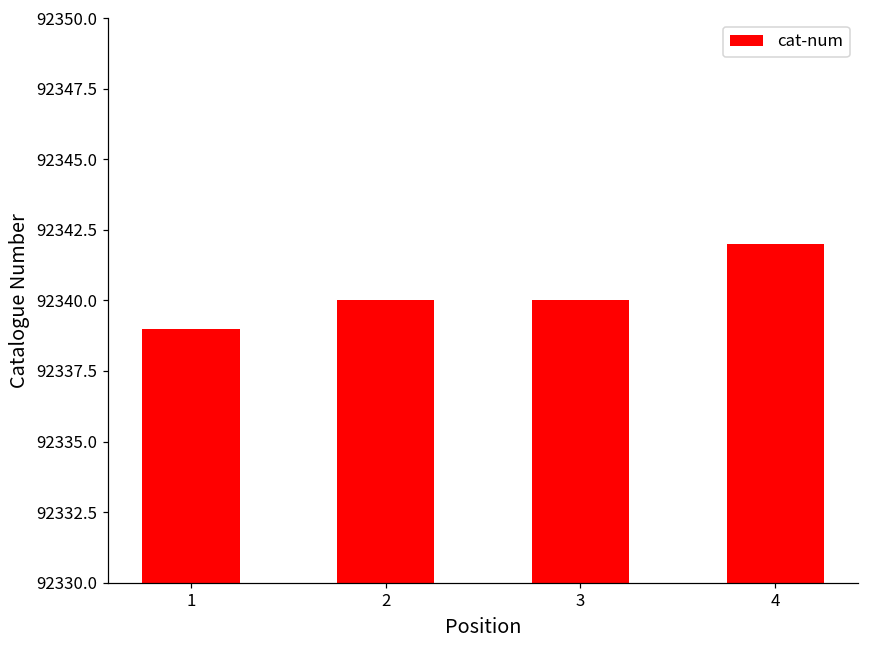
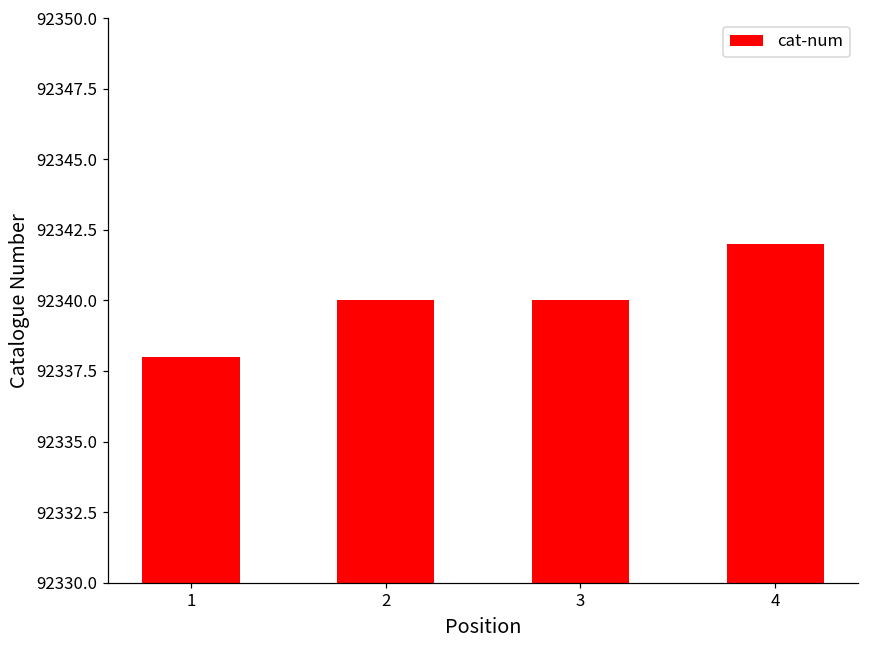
  {
-   "1": 92339,
+   "1": 92338,
    "2": 92340,
    "3": 92340,
    "4": 92342
  }
